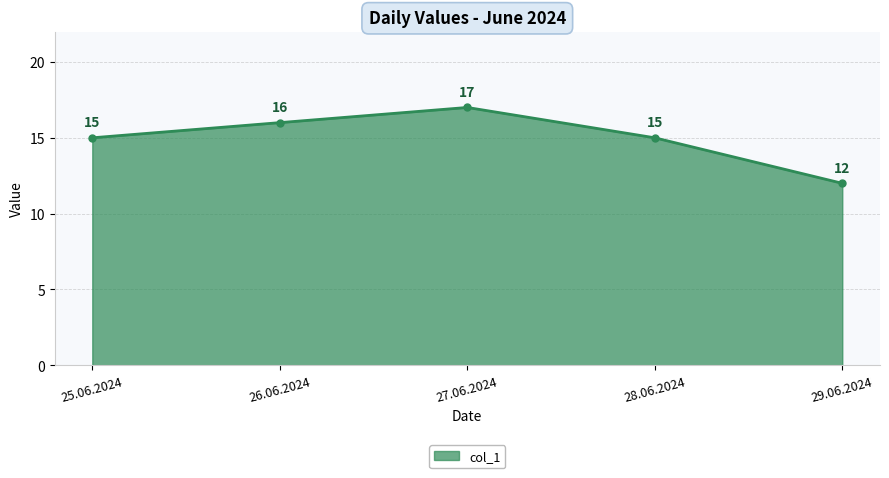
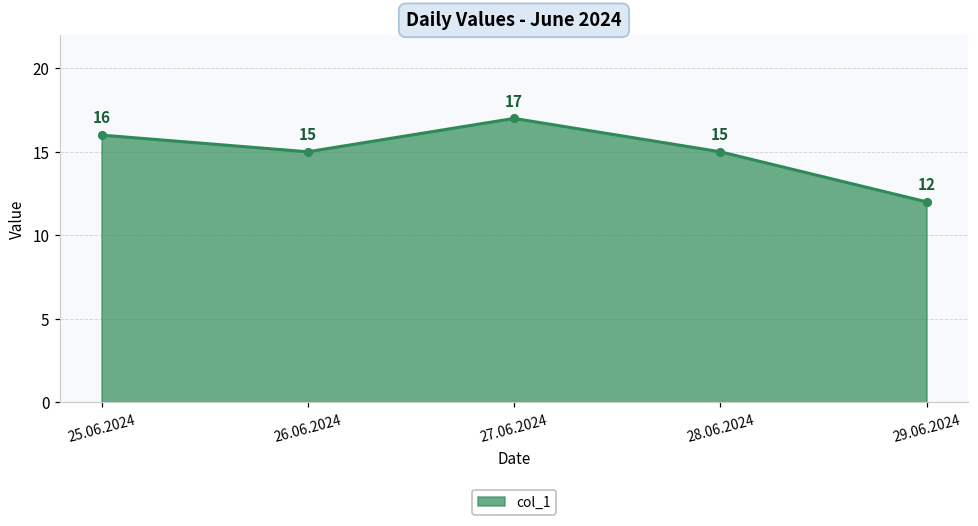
  {
-   "25.06.2024": 15,
-   "26.06.2024": 16,
+   "25.06.2024": 16,
+   "26.06.2024": 15,
    "27.06.2024": 17,
    "28.06.2024": 15,
    "29.06.2024": 12
  }
